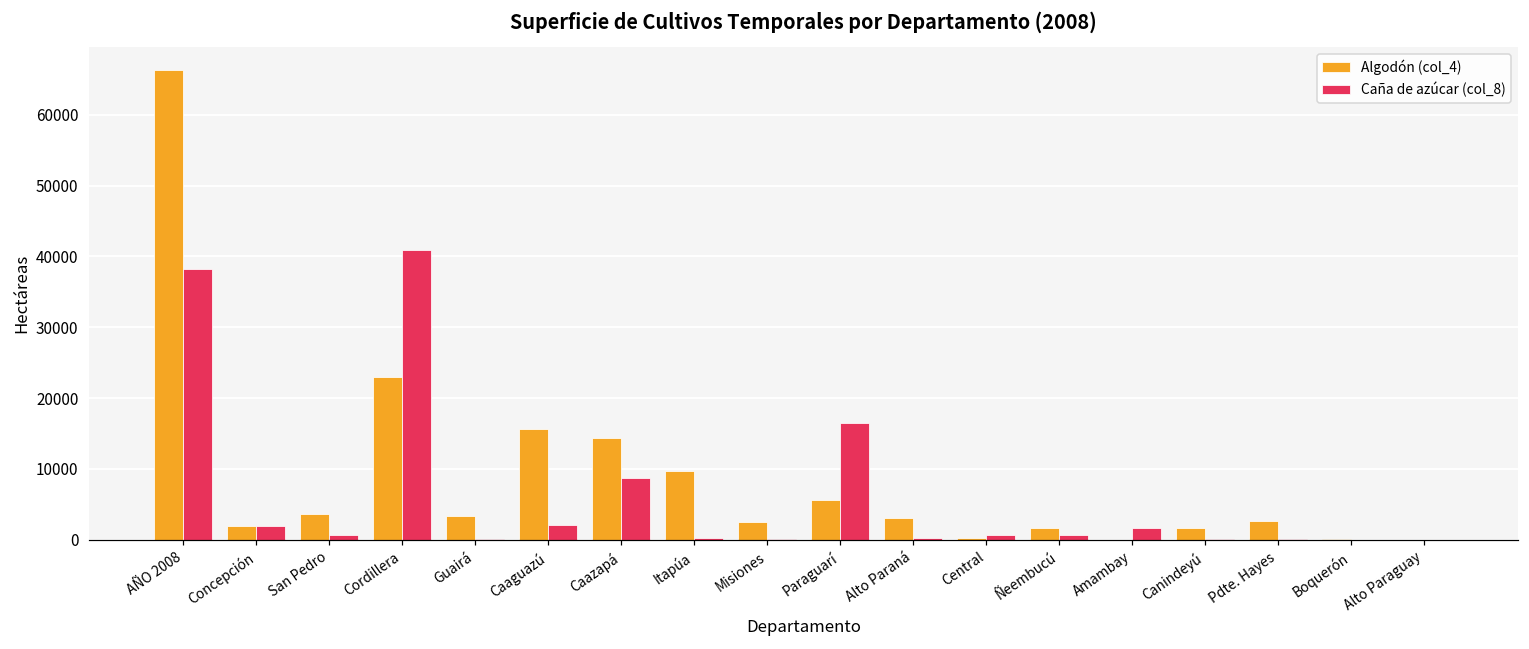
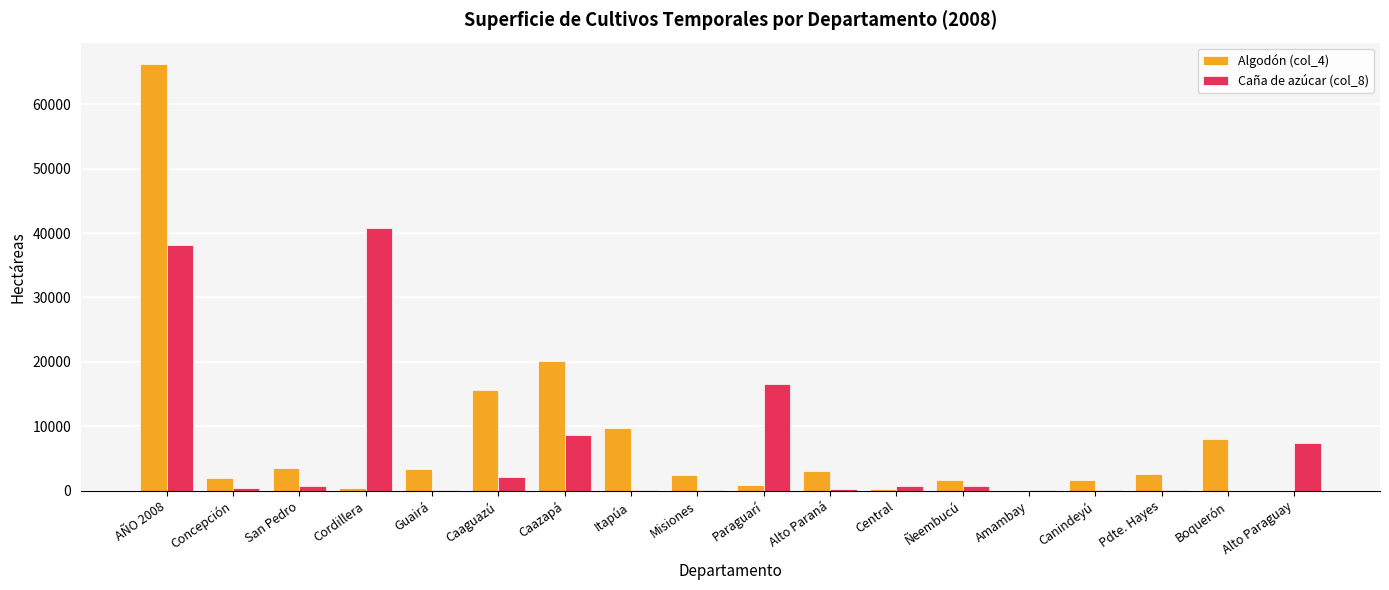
  {
    "Algodón (col_4)": {
      "AÑO 2008": 66000,
      "Concepción": 2000,
      "San Pedro": 4000,
-     "Cordillera": 23000,
+     "Cordillera": 0,
      "Guairá": 3000,
      "Caaguazú": 16000,
-     "Caazapá": 14000,
+     "Caazapá": 20000,
      "Itapúa": 10000,
      "Misiones": 2000,
-     "Paraguarí": 6000,
+     "Paraguarí": 1000,
      "Alto Paraná": 3000,
      "Ñeembucú": 2000,
      "Canindeyú": 2000,
      "Pdte. Hayes": 3000,
-     "Boquerón": 0,
+     "Boquerón": 8000,
      "Alto Paraguay": 0
    },
    "Caña de azúcar (col_8)": {
      "AÑO 2008": 38000,
-     "Concepción": 2000,
+     "Concepción": 0,
      "San Pedro": 1000,
      "Cordillera": 41000,
      "Caaguazú": 2000,
      "Caazapá": 9000,
      "Paraguarí": 17000,
      "Central": 1000,
      "Ñeembucú": 1000,
-     "Amambay": 2000,
+     "Amambay": 0,
      "Boquerón": 0,
-     "Alto Paraguay": 0
+     "Alto Paraguay": 7000
    }
  }
